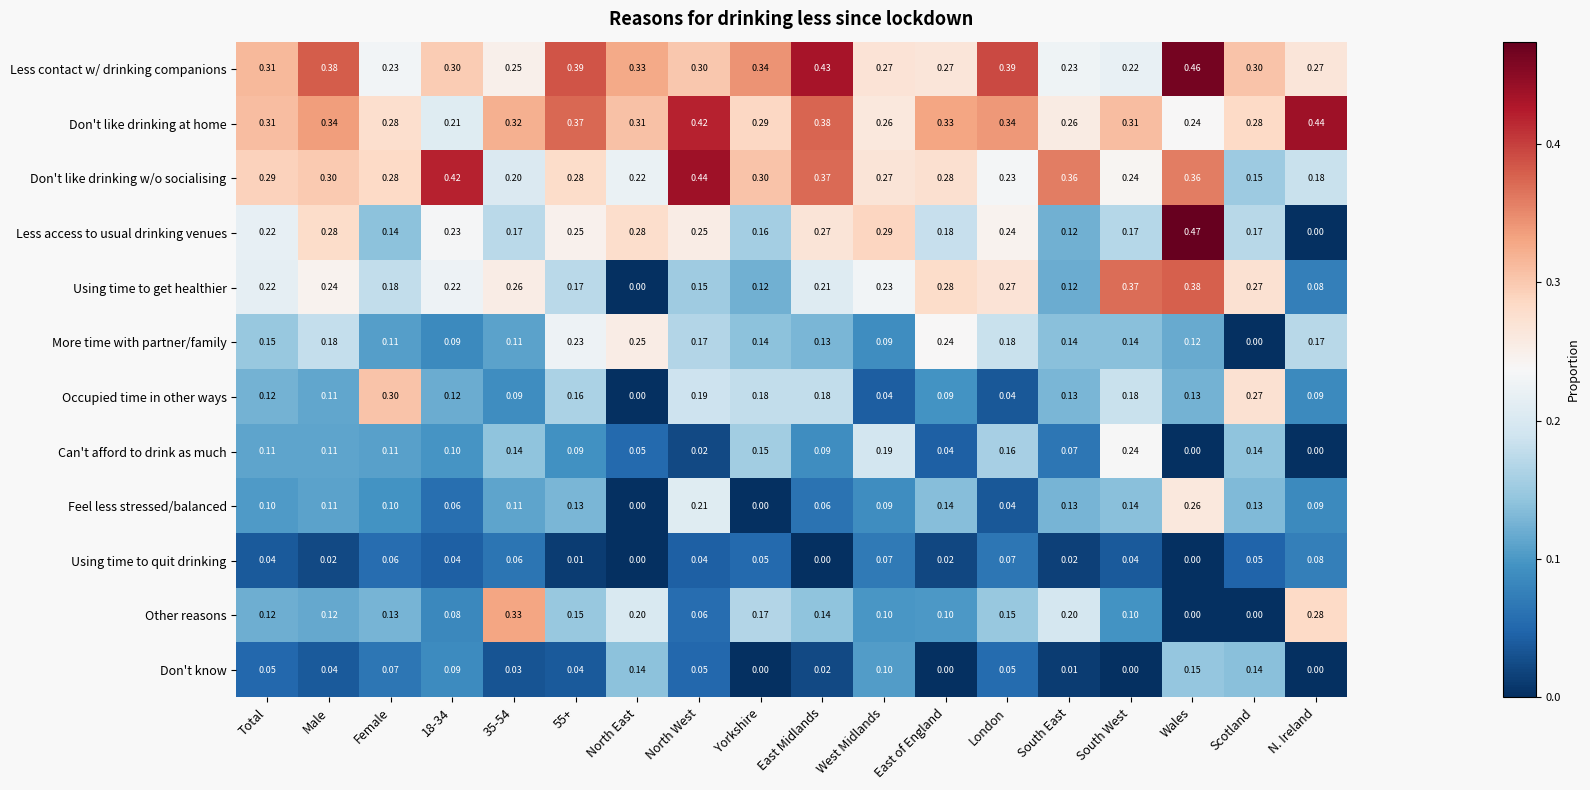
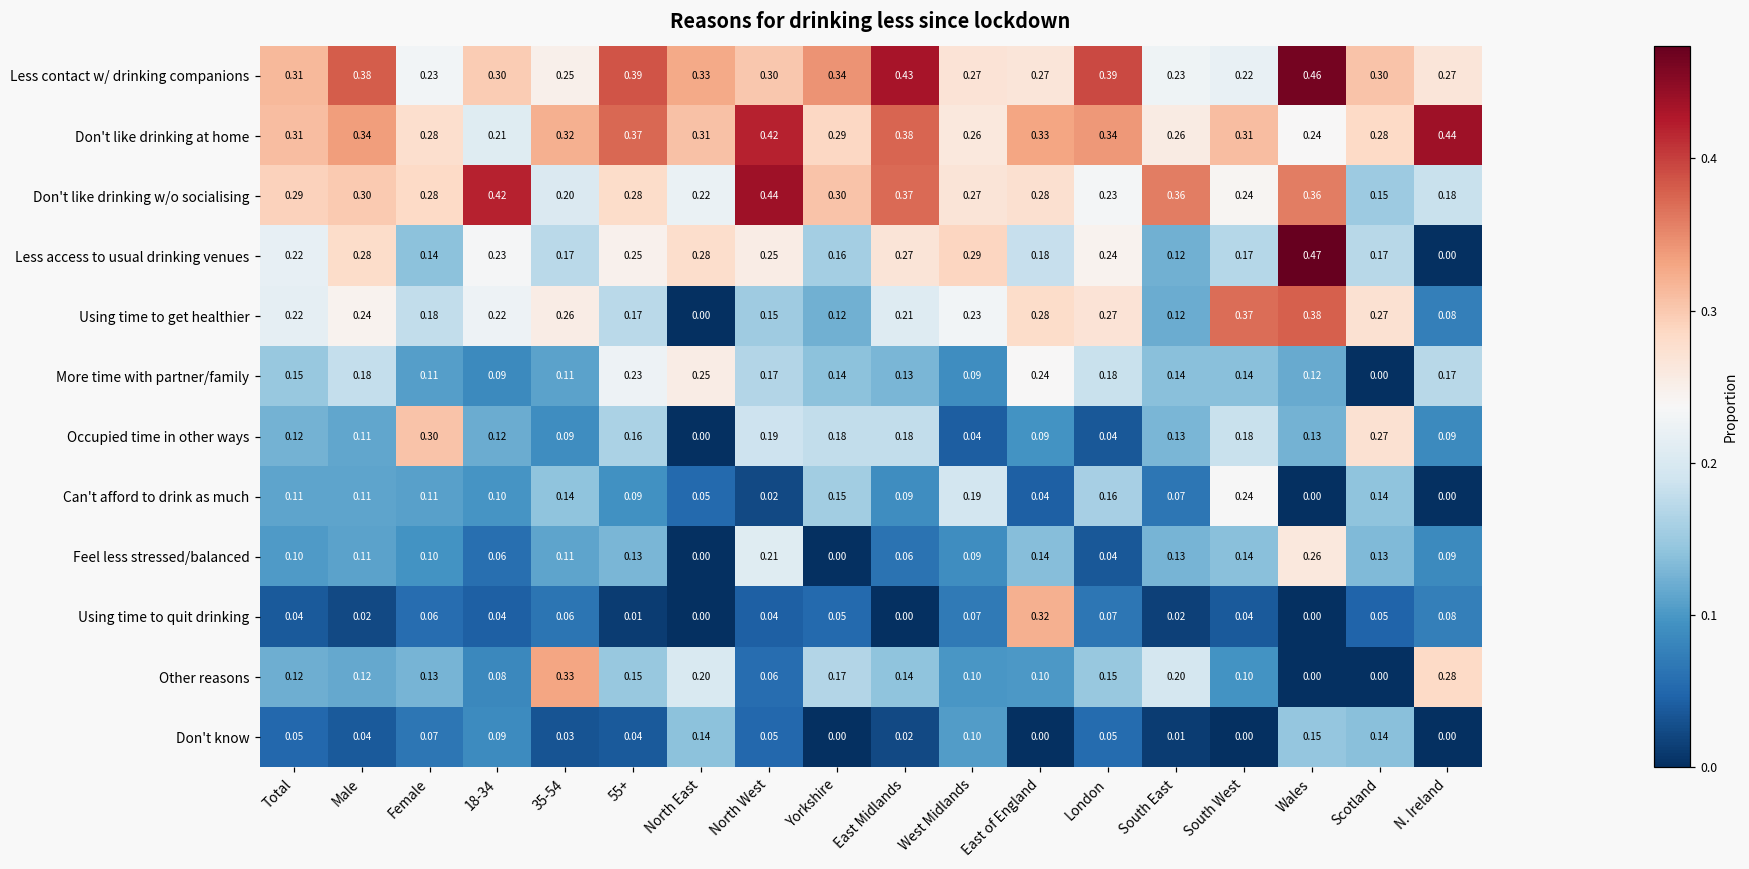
  {
    "Using time to quit drinking": {
      "Total": 0.04,
      "Male": 0.02,
      "Female": 0.06,
      "18-34": 0.04,
      "35-54": 0.06,
      "55+": 0.01,
      "North East": 0.00,
      "North West": 0.04,
      "Yorkshire": 0.05,
      "East Midlands": 0.00,
      "West Midlands": 0.07,
-     "East of England": 0.02,
+     "East of England": 0.32,
      "London": 0.07,
      "South East": 0.02,
      "South West": 0.04,
      "Wales": 0.00,
      "Scotland": 0.05,
      "N. Ireland": 0.08
    }
  }
